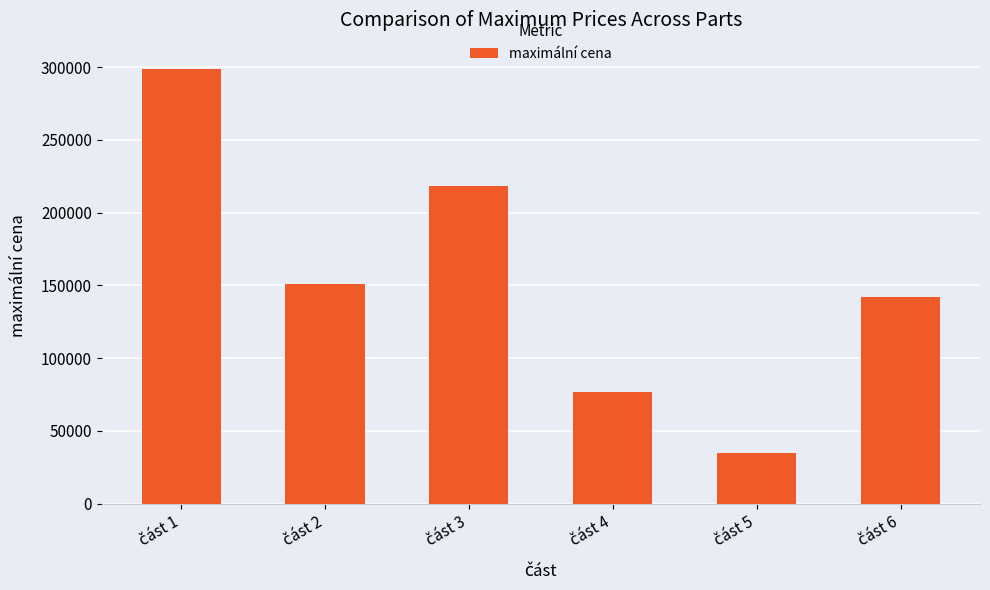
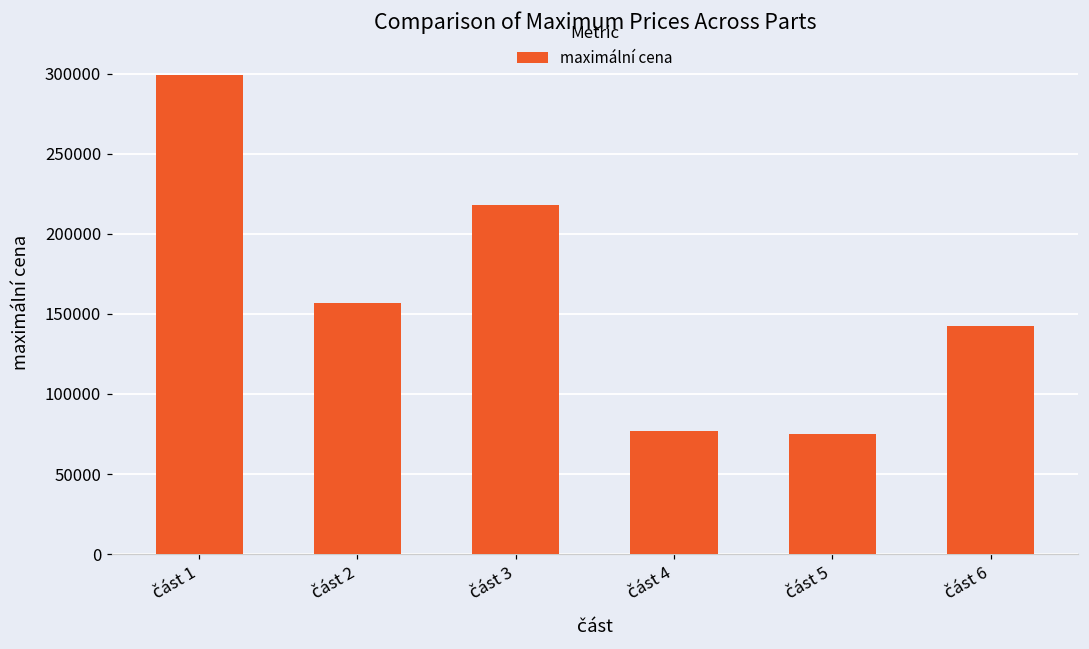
  {
    "část 1": 299000,
-   "část 2": 151000,
+   "část 2": 157000,
    "část 3": 218000,
    "část 4": 77000,
-   "část 5": 35000,
+   "část 5": 75000,
    "část 6": 142000
  }
